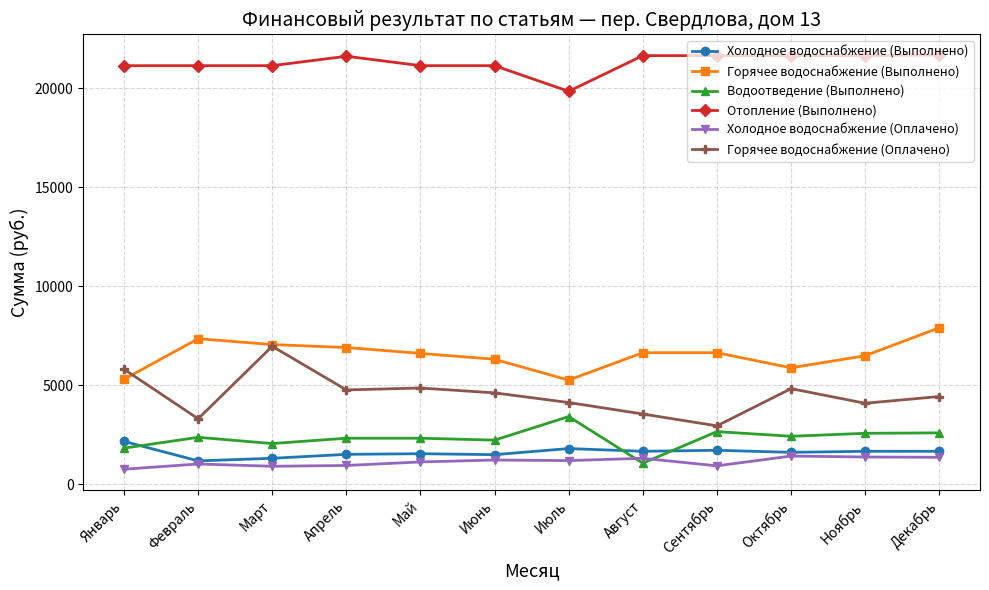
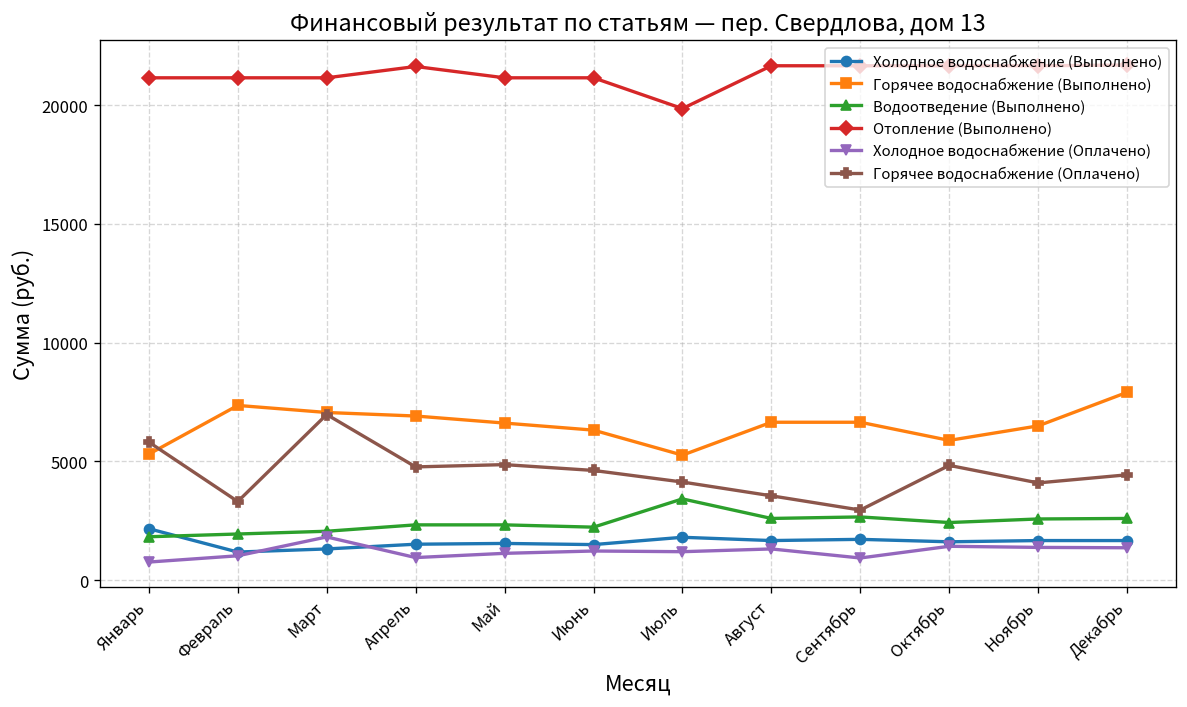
  {
    "Холодное водоснабжение (Выполнено)": {
      "Январь": 2200,
      "Февраль": 1200,
      "Март": 1300,
      "Апрель": 1500,
      "Май": 1500,
      "Июнь": 1500,
      "Июль": 1800,
      "Август": 1700,
      "Сентябрь": 1700,
      "Октябрь": 1600,
      "Ноябрь": 1700,
      "Декабрь": 1700
    },
    "Горячее водоснабжение (Выполнено)": {
      "Январь": 5300,
      "Февраль": 7400,
      "Апрель": 6900,
      "Май": 6600,
      "Июнь": 6300,
      "Июль": 5300,
      "Август": 6600,
      "Сентябрь": 6600,
      "Октябрь": 5900,
      "Ноябрь": 6500,
      "Декабрь": 7900
    },
    "Водоотведение (Выполнено)": {
      "Январь": 1800,
-     "Февраль": 2400,
+     "Февраль": 1900,
      "Март": 2100,
      "Апрель": 2300,
      "Май": 2300,
      "Июнь": 2200,
      "Июль": 3400,
-     "Август": 1100,
+     "Август": 2600,
      "Сентябрь": 2700,
      "Октябрь": 2400,
      "Ноябрь": 2600,
      "Декабрь": 2600
    },
    "Отопление (Выполнено)": {
      "Январь": 21100,
      "Февраль": 21100,
      "Март": 21100,
      "Апрель": 21600,
      "Май": 21100,
      "Июнь": 21100,
      "Июль": 19900,
      "Август": 21700
    },
    "Холодное водоснабжение (Оплачено)": {
      "Январь": 800,
      "Февраль": 1000,
-     "Март": 900,
+     "Март": 1800,
      "Апрель": 1000,
      "Май": 1100,
      "Июнь": 1200,
      "Июль": 1200,
      "Август": 1300,
      "Сентябрь": 900,
      "Октябрь": 1400,
      "Ноябрь": 1400,
      "Декабрь": 1400
    },
    "Горячее водоснабжение (Оплачено)": {
      "Январь": 5800,
      "Февраль": 3300,
      "Апрель": 4800,
      "Май": 4900,
      "Июнь": 4600,
      "Июль": 4100,
      "Август": 3600,
      "Сентябрь": 3000,
      "Октябрь": 4800,
      "Ноябрь": 4100,
      "Декабрь": 4400
    }
  }
